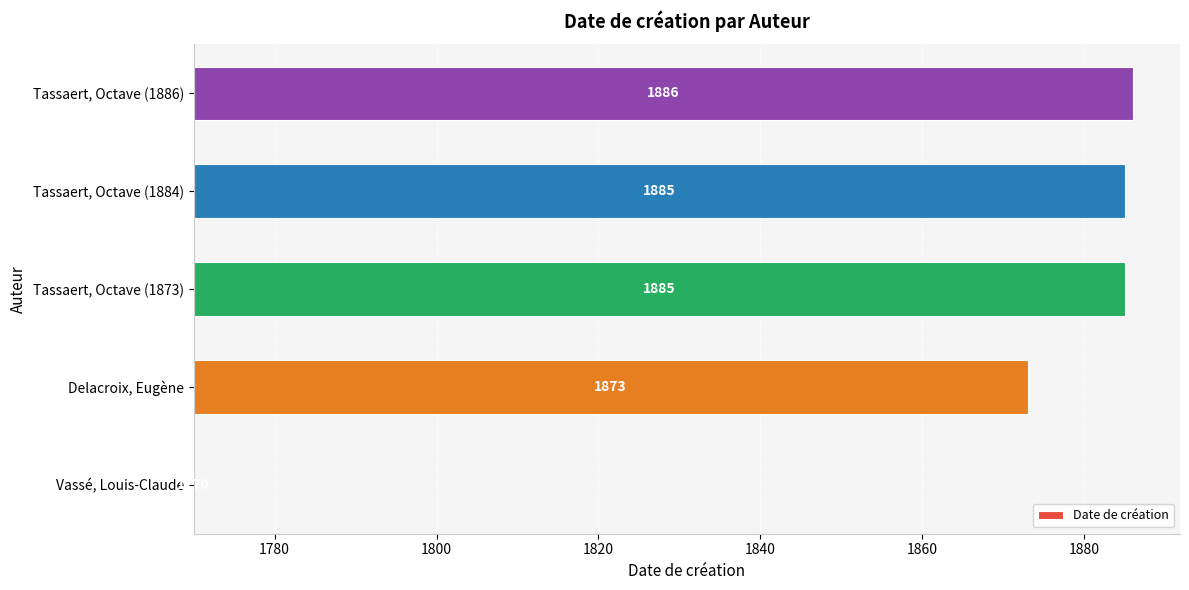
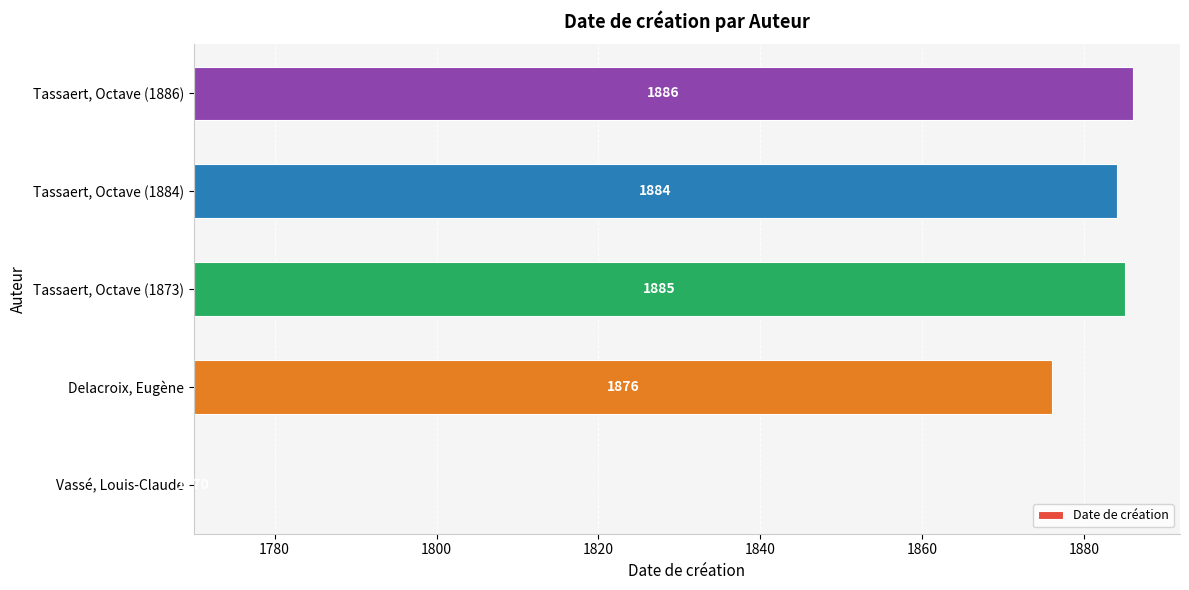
  {
-   "Tassaert, Octave (1884)": 1885,
-   "Delacroix, Eugène": 1873
+   "Tassaert, Octave (1884)": 1884,
+   "Delacroix, Eugène": 1876
  }
